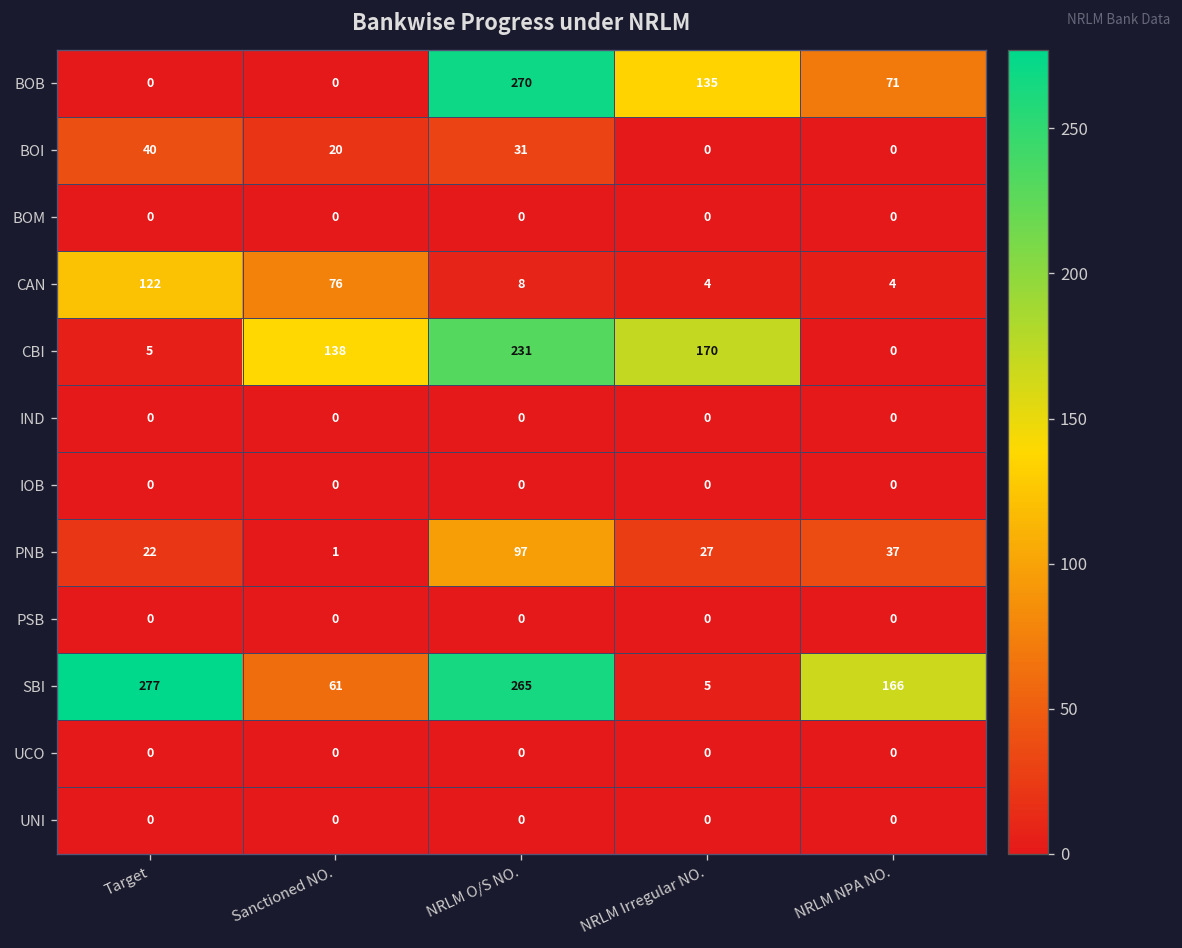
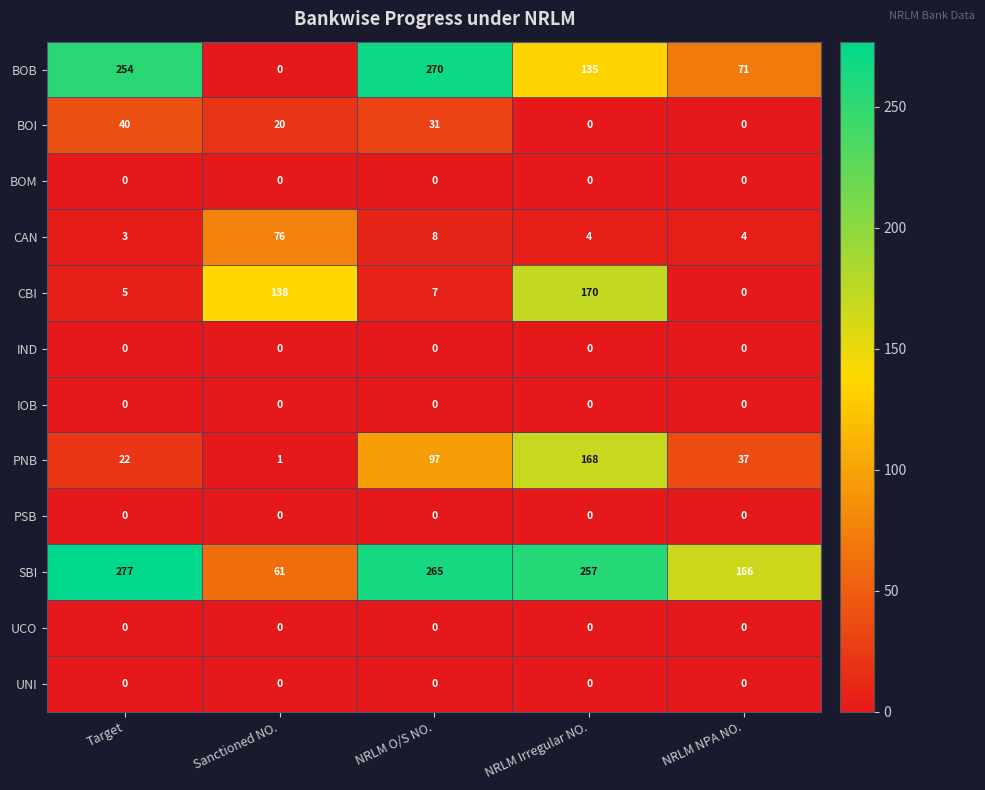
  {
    "BOB": {
-     "Target": 0,
+     "Target": 254,
      "Sanctioned NO.": 0,
      "NRLM O/S NO.": 270,
      "NRLM Irregular NO.": 135,
      "NRLM NPA NO.": 71
    },
    "BOI": {
      "Target": 40,
      "Sanctioned NO.": 20,
      "NRLM O/S NO.": 31,
      "NRLM Irregular NO.": 0,
      "NRLM NPA NO.": 0
    },
    "BOM": {
      "Target": 0,
      "Sanctioned NO.": 0,
      "NRLM O/S NO.": 0,
      "NRLM Irregular NO.": 0,
      "NRLM NPA NO.": 0
    },
    "CAN": {
-     "Target": 122,
+     "Target": 3,
      "Sanctioned NO.": 76,
      "NRLM O/S NO.": 8,
      "NRLM Irregular NO.": 4,
      "NRLM NPA NO.": 4
    },
    "CBI": {
      "Target": 5,
      "Sanctioned NO.": 138,
-     "NRLM O/S NO.": 231,
+     "NRLM O/S NO.": 7,
      "NRLM Irregular NO.": 170,
      "NRLM NPA NO.": 0
    },
    "IND": {
      "Target": 0,
      "Sanctioned NO.": 0,
      "NRLM O/S NO.": 0,
      "NRLM Irregular NO.": 0,
      "NRLM NPA NO.": 0
    },
    "IOB": {
      "Target": 0,
      "Sanctioned NO.": 0,
      "NRLM O/S NO.": 0,
      "NRLM Irregular NO.": 0,
      "NRLM NPA NO.": 0
    },
    "PNB": {
      "Target": 22,
      "Sanctioned NO.": 1,
      "NRLM O/S NO.": 97,
-     "NRLM Irregular NO.": 27,
+     "NRLM Irregular NO.": 168,
      "NRLM NPA NO.": 37
    },
    "PSB": {
      "Target": 0,
      "Sanctioned NO.": 0,
      "NRLM O/S NO.": 0,
      "NRLM Irregular NO.": 0,
      "NRLM NPA NO.": 0
    },
    "SBI": {
      "Target": 277,
      "Sanctioned NO.": 61,
      "NRLM O/S NO.": 265,
-     "NRLM Irregular NO.": 5,
+     "NRLM Irregular NO.": 257,
      "NRLM NPA NO.": 166
    },
    "UCO": {
      "Target": 0,
      "Sanctioned NO.": 0,
      "NRLM O/S NO.": 0,
      "NRLM Irregular NO.": 0,
      "NRLM NPA NO.": 0
    },
    "UNI": {
      "Target": 0,
      "Sanctioned NO.": 0,
      "NRLM O/S NO.": 0,
      "NRLM Irregular NO.": 0,
      "NRLM NPA NO.": 0
    }
  }
